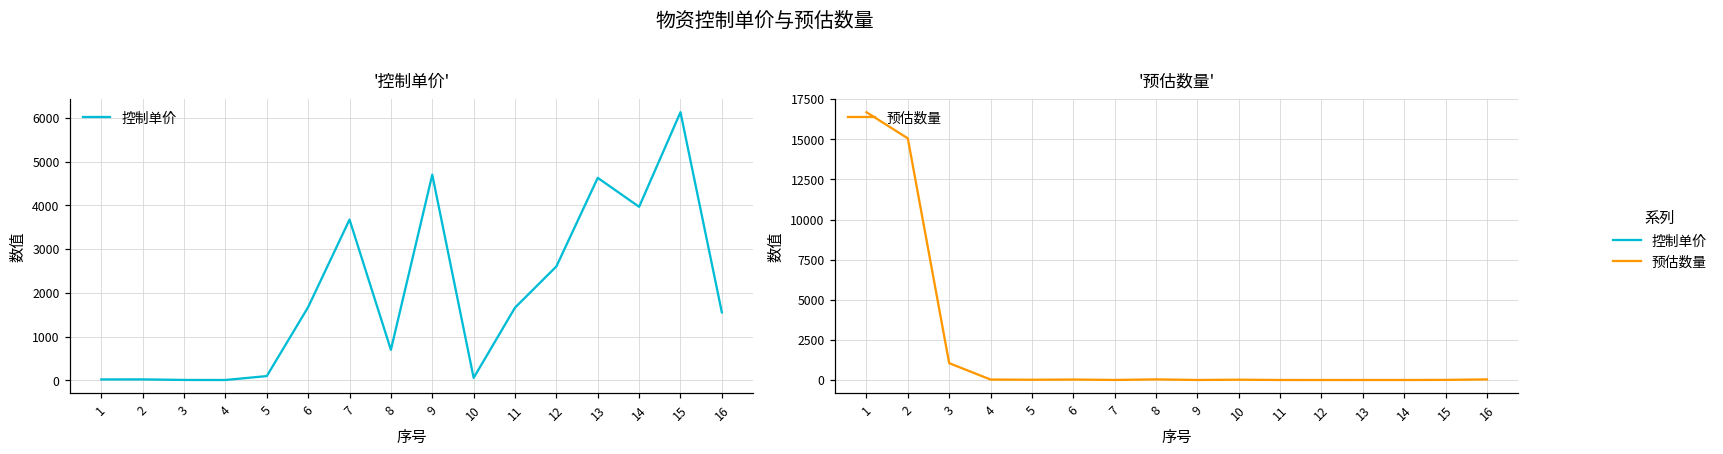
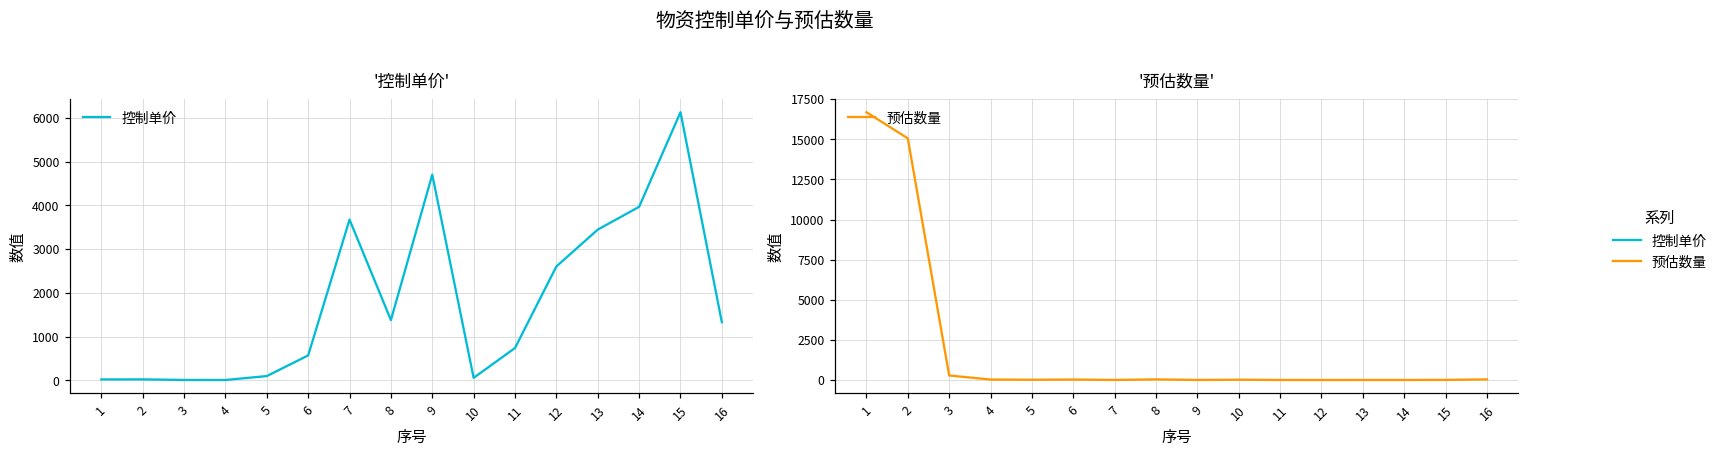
  {
    "'控制单价'": {
      "1": 0,
      "2": 0,
      "3": 0,
      "4": 0,
      "5": 100,
-     "6": 1700,
+     "6": 600,
      "7": 3700,
-     "8": 700,
+     "8": 1400,
      "9": 4700,
      "10": 100,
-     "11": 1700,
+     "11": 700,
      "12": 2600,
-     "13": 4600,
+     "13": 3400,
      "14": 4000,
      "15": 6100,
-     "16": 1600
+     "16": 1300
    },
    "'预估数量'": {
      "1": 16700,
      "2": 15100,
-     "3": 1100,
+     "3": 300,
      "4": 0,
      "5": 0,
      "6": 0,
      "7": 0,
      "8": 0,
      "9": 0,
      "10": 0,
      "11": 0,
      "12": 0,
      "13": 0,
      "14": 0,
      "15": 0,
      "16": 0
    }
  }
